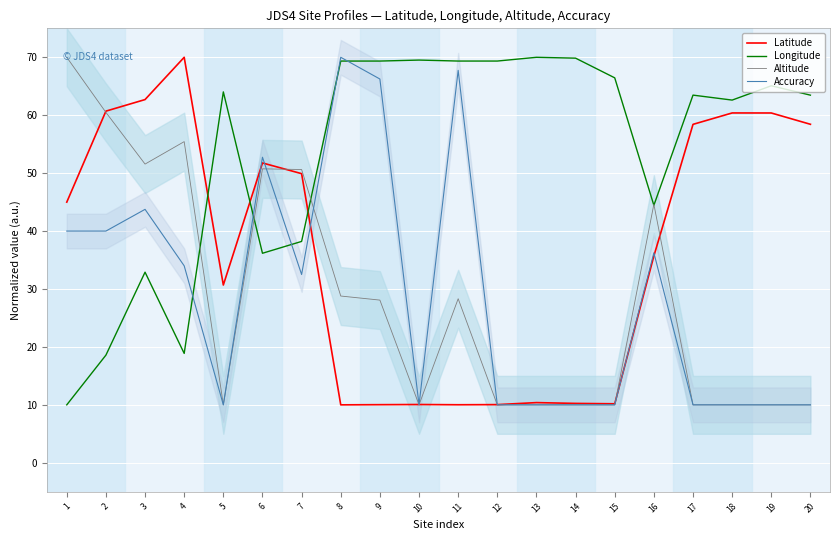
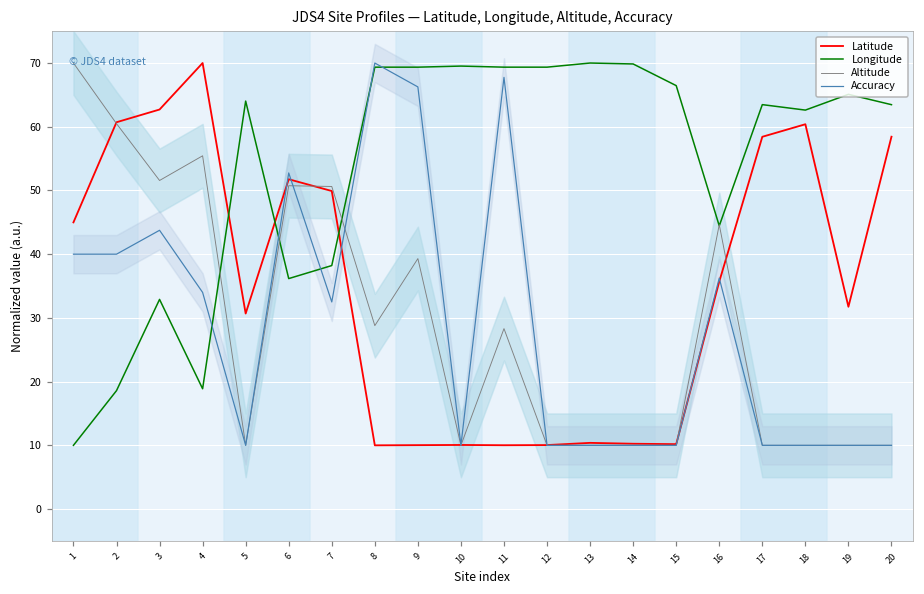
  {
    "Latitude": {
      "1": 45,
      "3": 63,
      "4": 70,
      "5": 31,
      "6": 52,
      "7": 50,
      "8": 10,
      "9": 10,
      "11": 10,
      "16": 36,
      "17": 58,
      "18": 60,
-     "19": 60,
+     "19": 32,
      "20": 58
    },
    "Longitude": {
      "1": 10,
      "2": 19,
      "3": 33,
      "4": 19,
      "5": 64,
      "6": 36,
      "7": 38,
      "8": 69,
      "10": 70,
      "11": 69,
      "12": 69,
      "13": 70,
      "14": 70,
      "15": 66,
      "17": 63,
      "18": 63,
      "20": 63
    },
    "Altitude": {
      "1": 70,
      "3": 52,
      "4": 55,
      "6": 51,
      "7": 51,
      "8": 29,
-     "9": 28,
+     "9": 39,
      "11": 28
    },
    "Accuracy": {
      "1": 40,
      "2": 40,
      "3": 44,
      "4": 34,
      "6": 53,
      "7": 33,
      "8": 70,
      "9": 66,
      "11": 68,
      "16": 36
    }
  }
